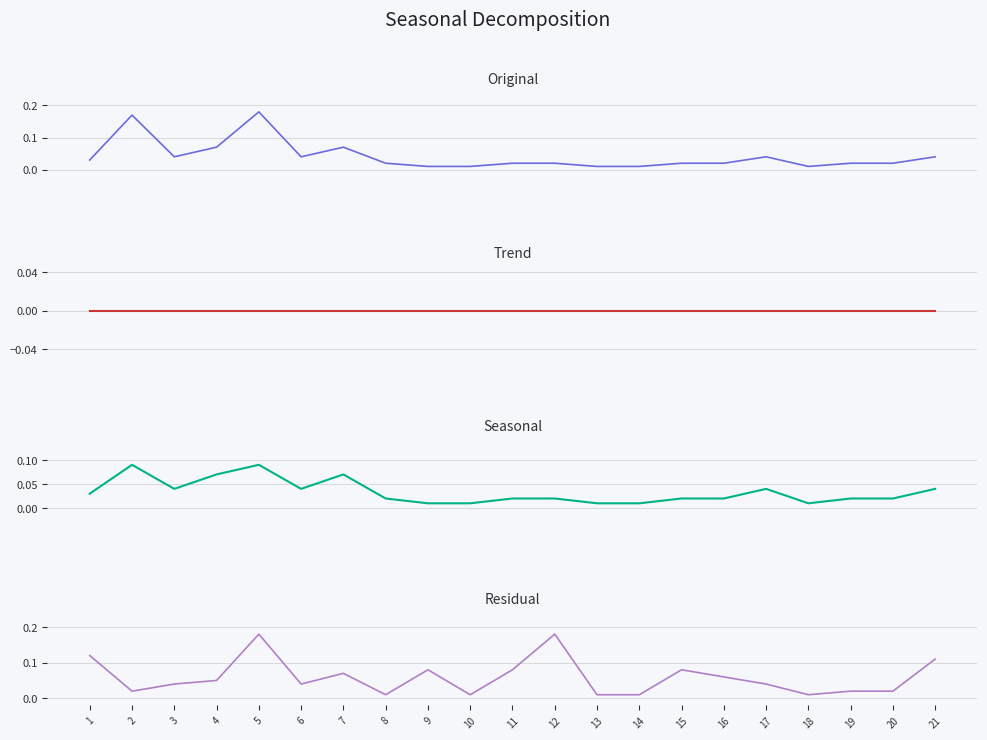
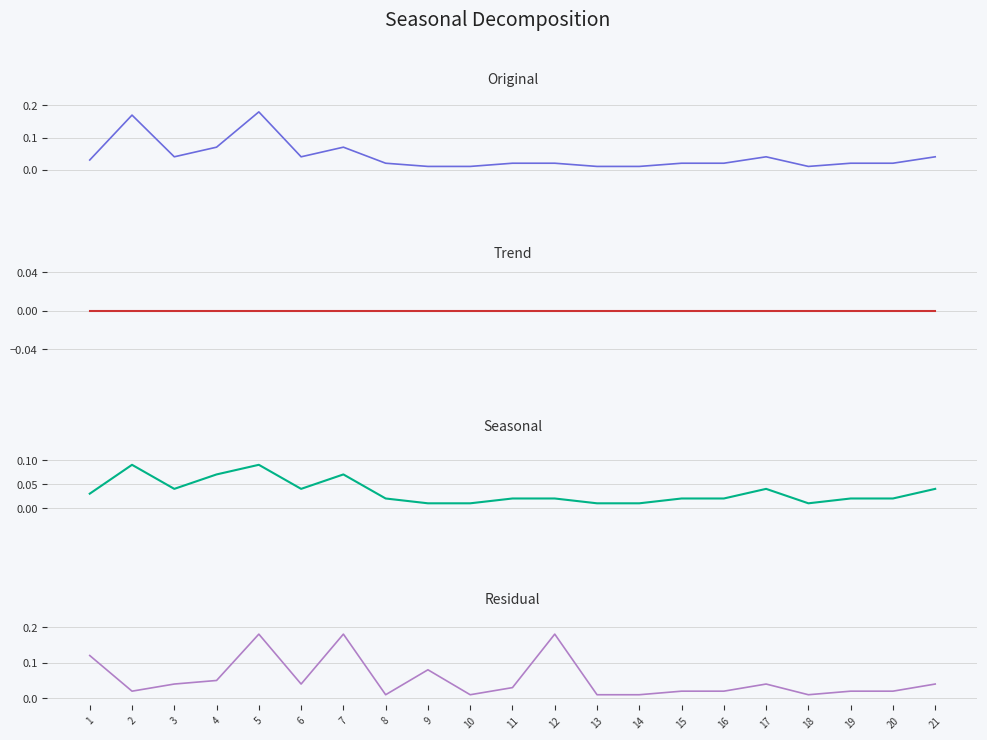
  {
    "Residual": {
      "1": 0.12,
      "2": 0.02,
      "3": 0.04,
      "4": 0.05,
      "5": 0.18,
      "6": 0.04,
-     "7": 0.07,
+     "7": 0.18,
      "8": 0.01,
      "9": 0.08,
      "10": 0.01,
-     "11": 0.08,
+     "11": 0.03,
      "12": 0.18,
      "13": 0.01,
      "14": 0.01,
-     "15": 0.08,
-     "16": 0.06,
+     "15": 0.02,
+     "16": 0.02,
      "17": 0.04,
      "18": 0.01,
      "19": 0.02,
      "20": 0.02,
-     "21": 0.11
+     "21": 0.04
    }
  }
